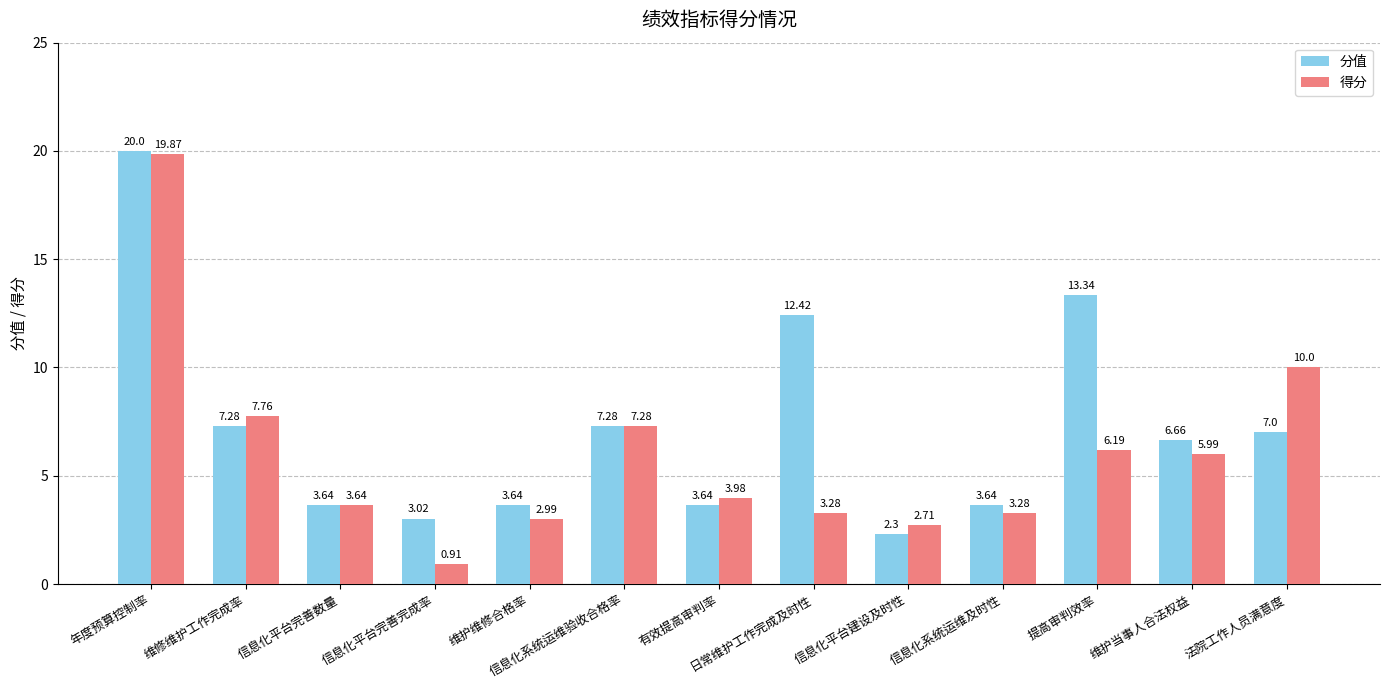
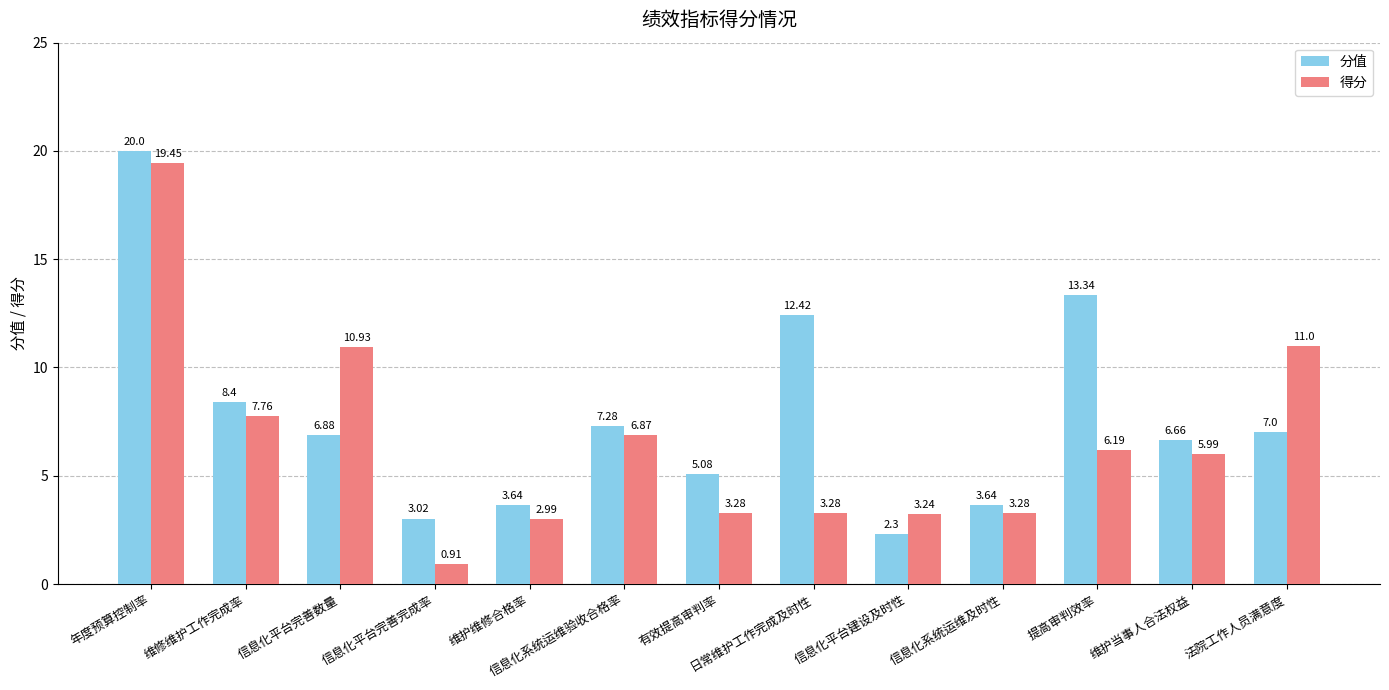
  {
    "分值": {
      "年度预算控制率": 20.0,
-     "维修维护工作完成率": 7.28,
-     "信息化平台完善数量": 3.64,
+     "维修维护工作完成率": 8.4,
+     "信息化平台完善数量": 6.88,
      "信息化平台完善完成率": 3.02,
      "维护维修合格率": 3.64,
      "信息化系统运维验收合格率": 7.28,
-     "有效提高审判率": 3.64,
+     "有效提高审判率": 5.08,
      "日常维护工作完成及时性": 12.42,
      "信息化平台建设及时性": 2.3,
      "信息化系统运维及时性": 3.64,
      "提高审判效率": 13.34,
      "维护当事人合法权益": 6.66,
      "法院工作人员满意度": 7.0
    },
    "得分": {
-     "年度预算控制率": 19.87,
+     "年度预算控制率": 19.45,
      "维修维护工作完成率": 7.76,
-     "信息化平台完善数量": 3.64,
+     "信息化平台完善数量": 10.93,
      "信息化平台完善完成率": 0.91,
      "维护维修合格率": 2.99,
-     "信息化系统运维验收合格率": 7.28,
-     "有效提高审判率": 3.98,
+     "信息化系统运维验收合格率": 6.87,
+     "有效提高审判率": 3.28,
      "日常维护工作完成及时性": 3.28,
-     "信息化平台建设及时性": 2.71,
+     "信息化平台建设及时性": 3.24,
      "信息化系统运维及时性": 3.28,
      "提高审判效率": 6.19,
      "维护当事人合法权益": 5.99,
-     "法院工作人员满意度": 10.0
+     "法院工作人员满意度": 11.0
    }
  }
